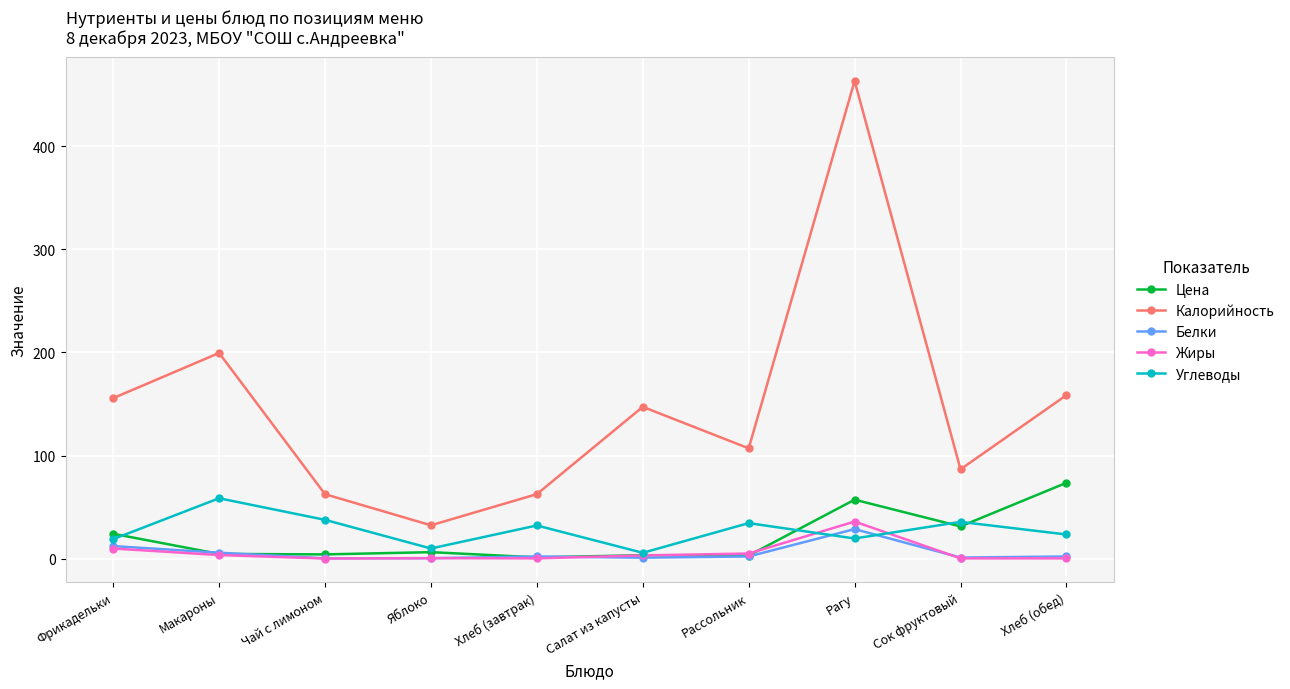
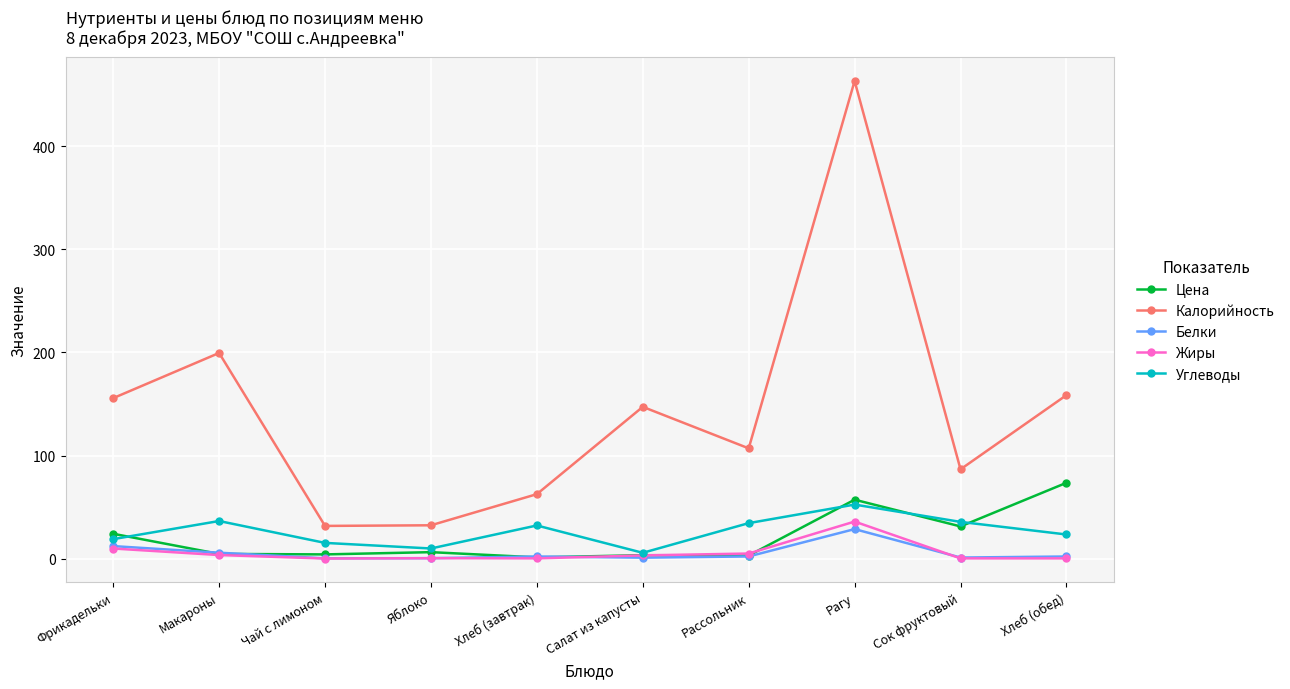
  {
    "Цена": {
      "Фрикадельки": 24,
      "Чай с лимоном": 4,
      "Яблоко": 6,
      "Рагу": 57,
      "Сок фруктовый": 31,
      "Хлеб (обед)": 74
    },
    "Калорийность": {
      "Фрикадельки": 156,
      "Макароны": 199,
-     "Чай с лимоном": 62,
+     "Чай с лимоном": 32,
      "Яблоко": 32,
      "Хлеб (завтрак)": 63,
      "Салат из капусты": 147,
      "Рассольник": 107,
      "Рагу": 463,
      "Сок фруктовый": 87,
      "Хлеб (обед)": 159
    },
    "Белки": {
      "Рагу": 29
    },
    "Жиры": {
      "Рагу": 36
    },
    "Углеводы": {
      "Фрикадельки": 19,
-     "Макароны": 59,
-     "Чай с лимоном": 38,
+     "Макароны": 36,
+     "Чай с лимоном": 15,
      "Яблоко": 10,
      "Хлеб (завтрак)": 32,
      "Рассольник": 34,
-     "Рагу": 20,
+     "Рагу": 52,
      "Сок фруктовый": 36,
      "Хлеб (обед)": 23
    }
  }
